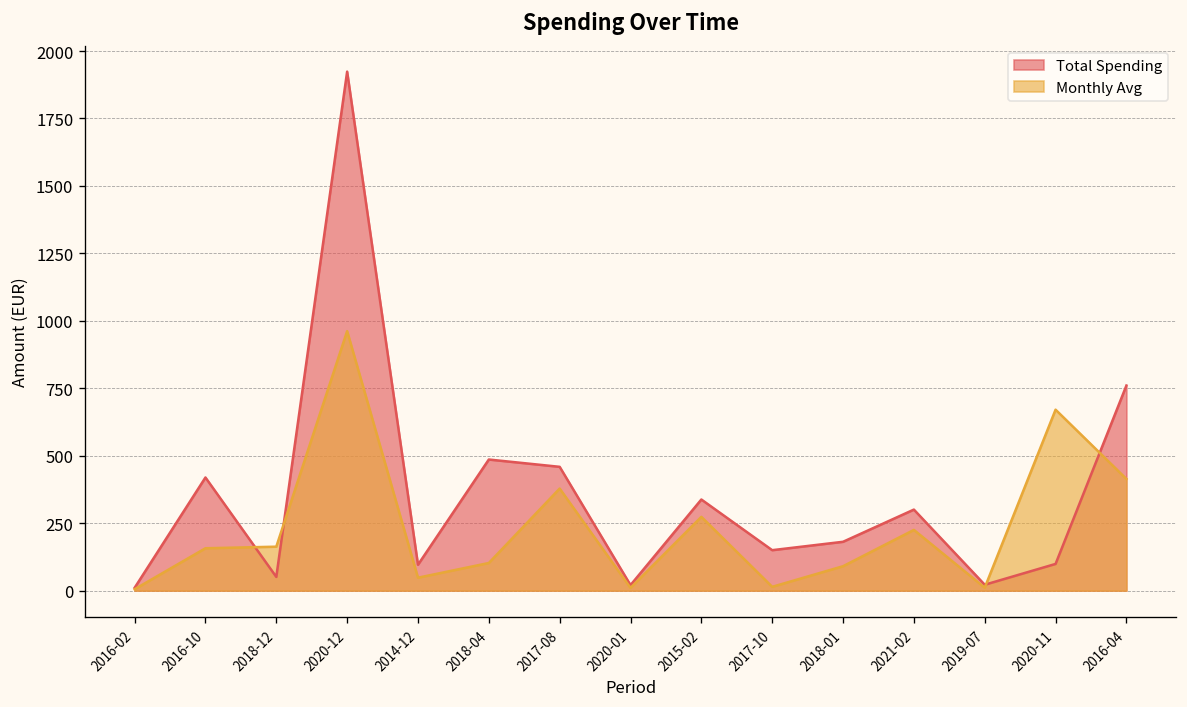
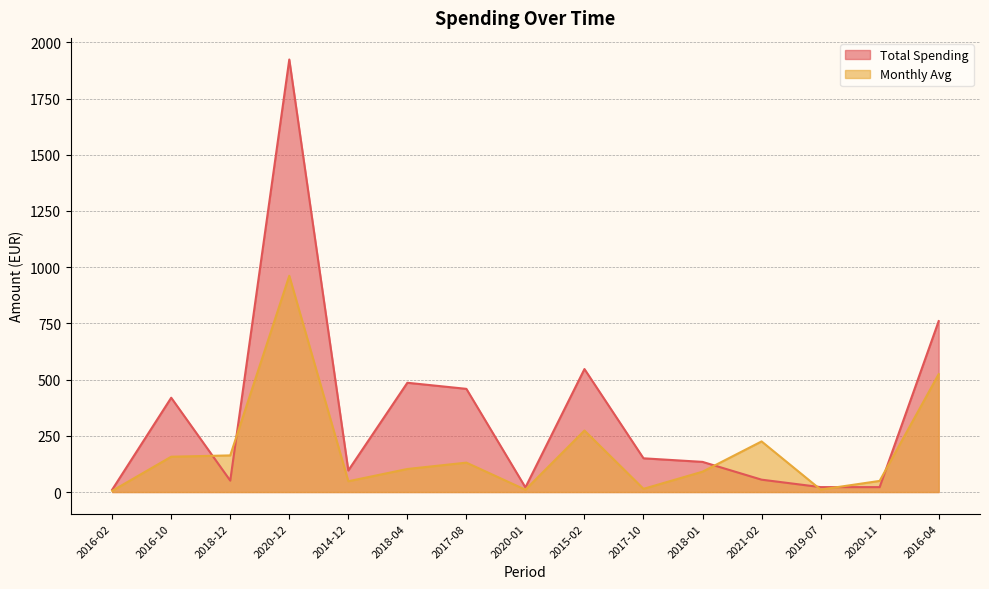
  {
    "Total Spending": {
      "2016-10": 420,
      "2018-12": 50,
      "2020-12": 1920,
      "2014-12": 100,
      "2018-04": 490,
      "2017-08": 460,
-     "2015-02": 340,
+     "2015-02": 550,
      "2017-10": 150,
-     "2018-01": 180,
-     "2021-02": 300,
-     "2020-11": 100,
+     "2018-01": 130,
+     "2021-02": 60,
+     "2020-11": 20,
      "2016-04": 760
    },
    "Monthly Avg": {
      "2016-10": 160,
      "2018-12": 160,
      "2020-12": 960,
      "2014-12": 50,
      "2018-04": 100,
-     "2017-08": 380,
+     "2017-08": 130,
      "2015-02": 270,
      "2017-10": 10,
      "2018-01": 90,
      "2021-02": 230,
-     "2020-11": 670,
-     "2016-04": 410
+     "2020-11": 50,
+     "2016-04": 520
    }
  }
